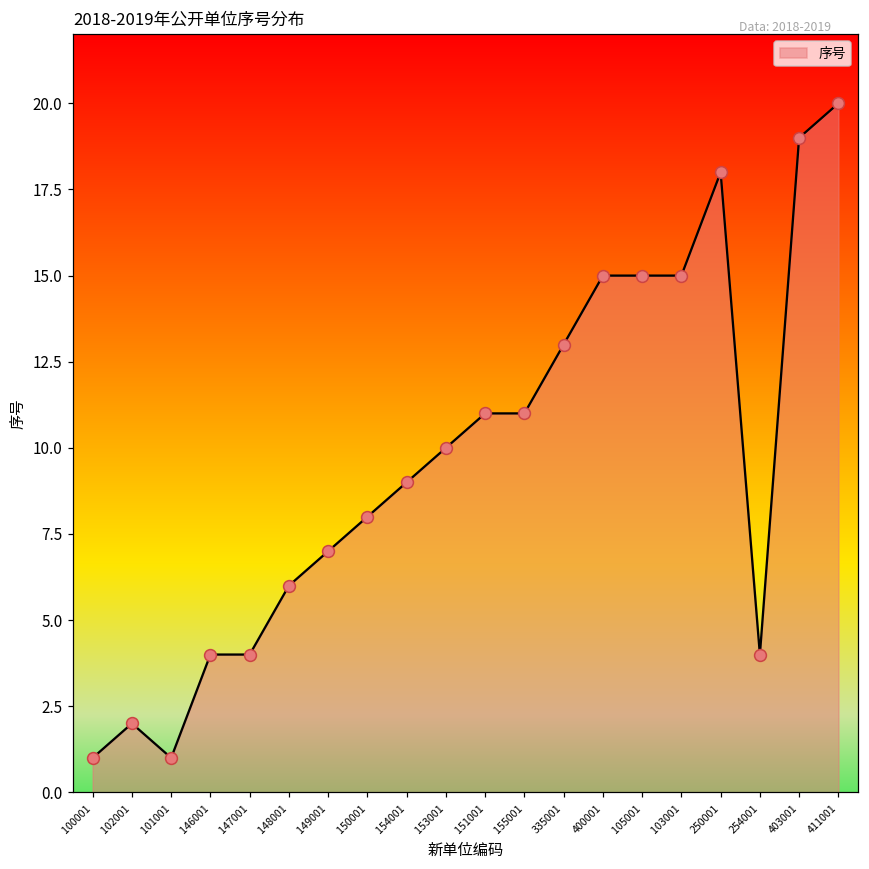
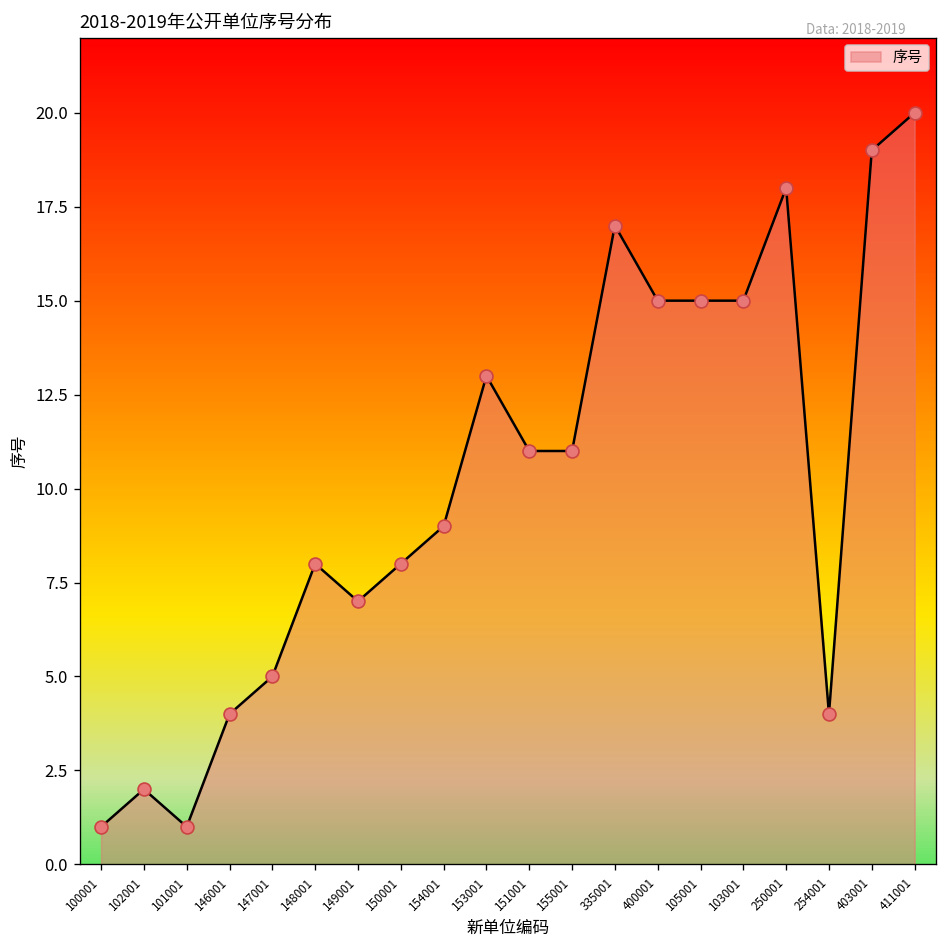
  {
    "100001": 1,
    "102001": 2,
    "101001": 1,
    "146001": 4,
-   "147001": 4,
-   "148001": 6,
+   "147001": 5,
+   "148001": 8,
    "149001": 7,
    "150001": 8,
    "154001": 9,
-   "153001": 10,
+   "153001": 13,
    "151001": 11,
    "155001": 11,
-   "335001": 13,
+   "335001": 17,
    "400001": 15,
    "105001": 15,
    "103001": 15,
    "250001": 18,
    "254001": 4,
    "403001": 19,
    "411001": 20
  }
